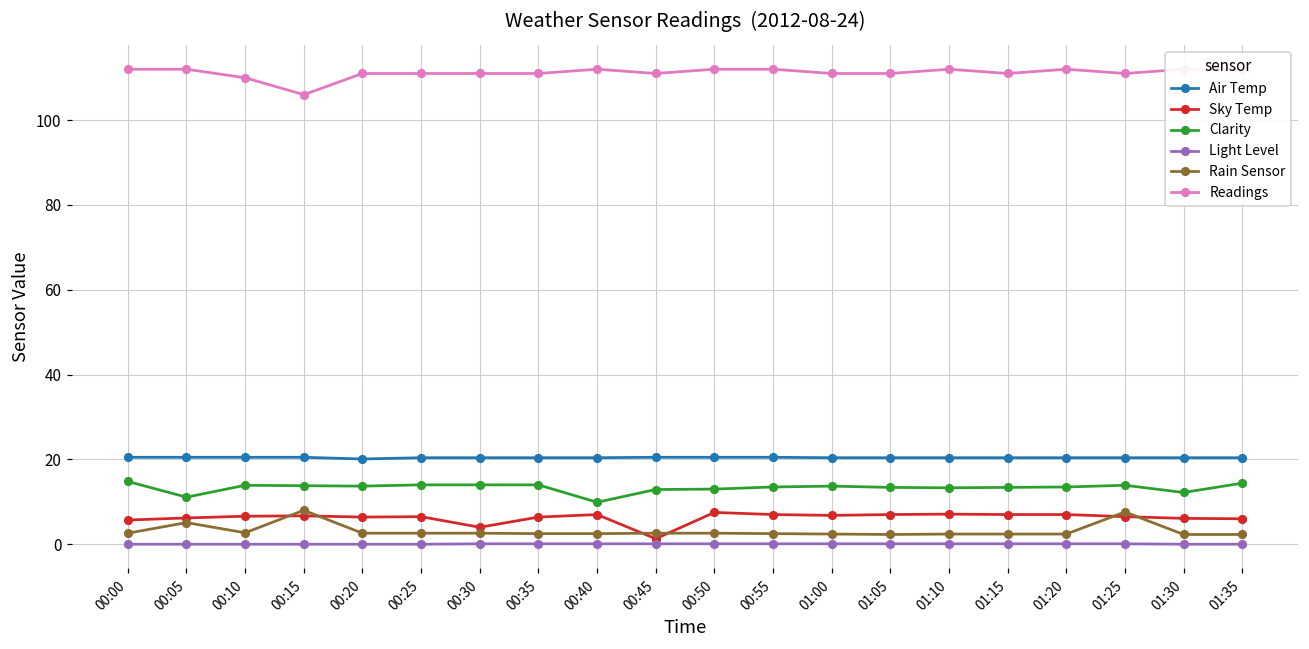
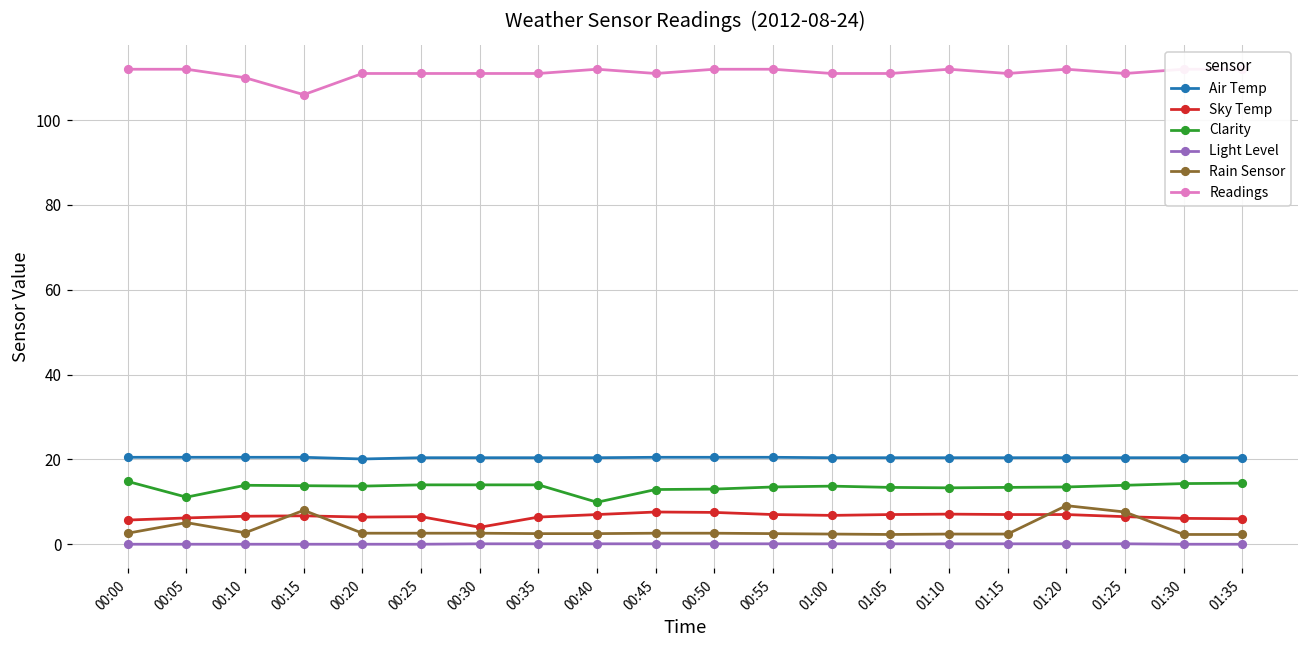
  {
    "Air Temp": {
      "00:00": 21,
      "00:05": 21,
      "00:10": 21,
      "00:15": 21,
      "00:20": 20,
      "00:25": 20,
      "00:30": 20,
      "00:35": 20,
      "00:40": 20,
      "00:45": 21,
      "00:50": 21,
      "00:55": 21,
      "01:00": 20,
      "01:05": 20,
      "01:10": 20,
      "01:15": 20,
      "01:20": 20,
      "01:25": 20,
      "01:30": 20,
      "01:35": 20
    },
    "Sky Temp": {
      "00:00": 6,
      "00:05": 6,
      "00:10": 7,
      "00:15": 7,
      "00:20": 6,
      "00:25": 7,
      "00:30": 4,
      "00:35": 6,
      "00:40": 7,
-     "00:45": 1,
+     "00:45": 8,
      "00:50": 8,
      "00:55": 7,
      "01:00": 7,
      "01:05": 7,
      "01:10": 7,
      "01:15": 7,
      "01:20": 7,
      "01:25": 7,
      "01:30": 6,
      "01:35": 6
    },
    "Clarity": {
      "00:00": 15,
      "00:05": 11,
      "00:10": 14,
      "00:15": 14,
      "00:20": 14,
      "00:25": 14,
      "00:30": 14,
      "00:35": 14,
      "00:40": 10,
      "00:45": 13,
      "00:50": 13,
      "00:55": 14,
      "01:00": 14,
      "01:05": 13,
      "01:10": 13,
      "01:15": 13,
      "01:20": 14,
      "01:25": 14,
-     "01:30": 12,
+     "01:30": 14,
      "01:35": 14
    },
    "Light Level": {
      "00:00": 0,
      "00:05": 0,
      "00:10": 0,
      "00:15": 0,
      "00:20": 0,
      "00:25": 0,
      "00:30": 0,
      "00:35": 0,
      "00:40": 0,
      "00:45": 0,
      "00:50": 0,
      "00:55": 0,
      "01:00": 0,
      "01:05": 0,
      "01:10": 0,
      "01:15": 0,
      "01:20": 0,
      "01:25": 0,
      "01:30": 0,
      "01:35": 0
    },
    "Rain Sensor": {
      "00:00": 3,
      "00:05": 5,
      "00:10": 3,
      "00:15": 8,
      "00:20": 3,
      "00:25": 3,
      "00:30": 3,
      "00:35": 3,
      "00:40": 3,
      "00:45": 3,
      "00:50": 3,
      "00:55": 3,
      "01:00": 2,
      "01:05": 2,
      "01:10": 2,
      "01:15": 2,
-     "01:20": 2,
+     "01:20": 9,
      "01:25": 8,
      "01:30": 2,
      "01:35": 2
    },
    "Readings": {
      "00:00": 112,
      "00:05": 112,
      "00:10": 110,
      "00:15": 106,
      "00:20": 111,
      "00:25": 111,
      "00:30": 111,
      "00:35": 111,
      "00:40": 112,
      "00:45": 111,
      "00:50": 112,
      "00:55": 112,
      "01:00": 111,
      "01:05": 111,
      "01:10": 112,
      "01:15": 111,
      "01:20": 112,
      "01:25": 111
    }
  }
